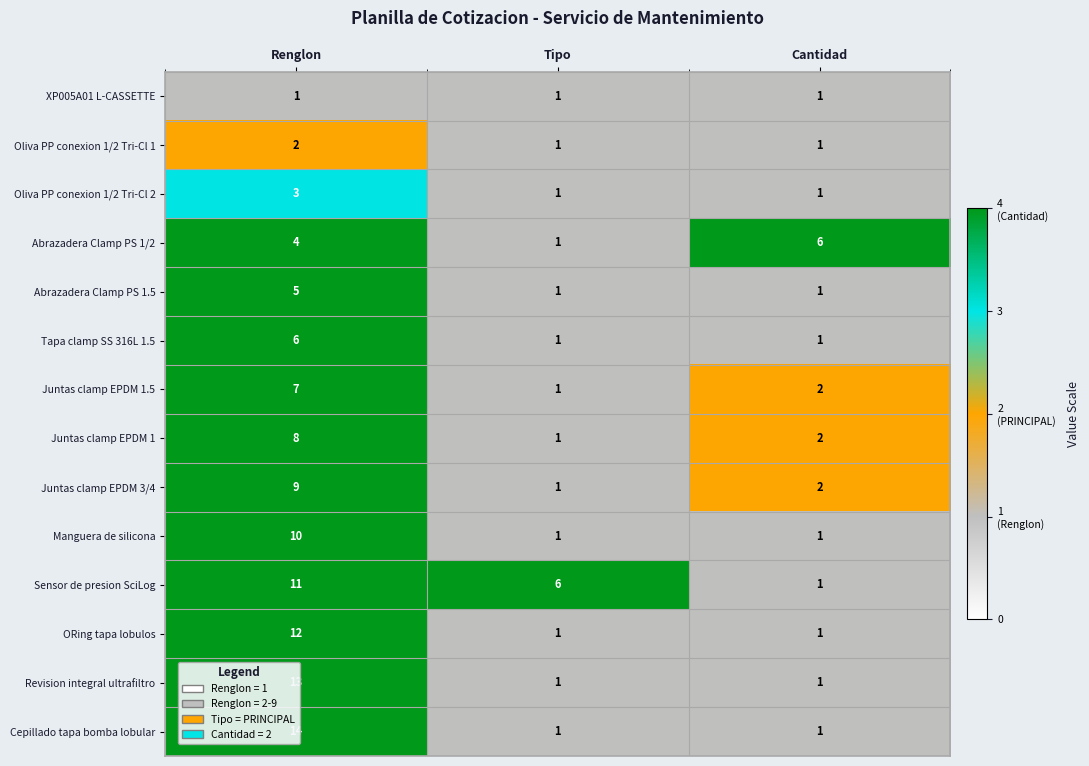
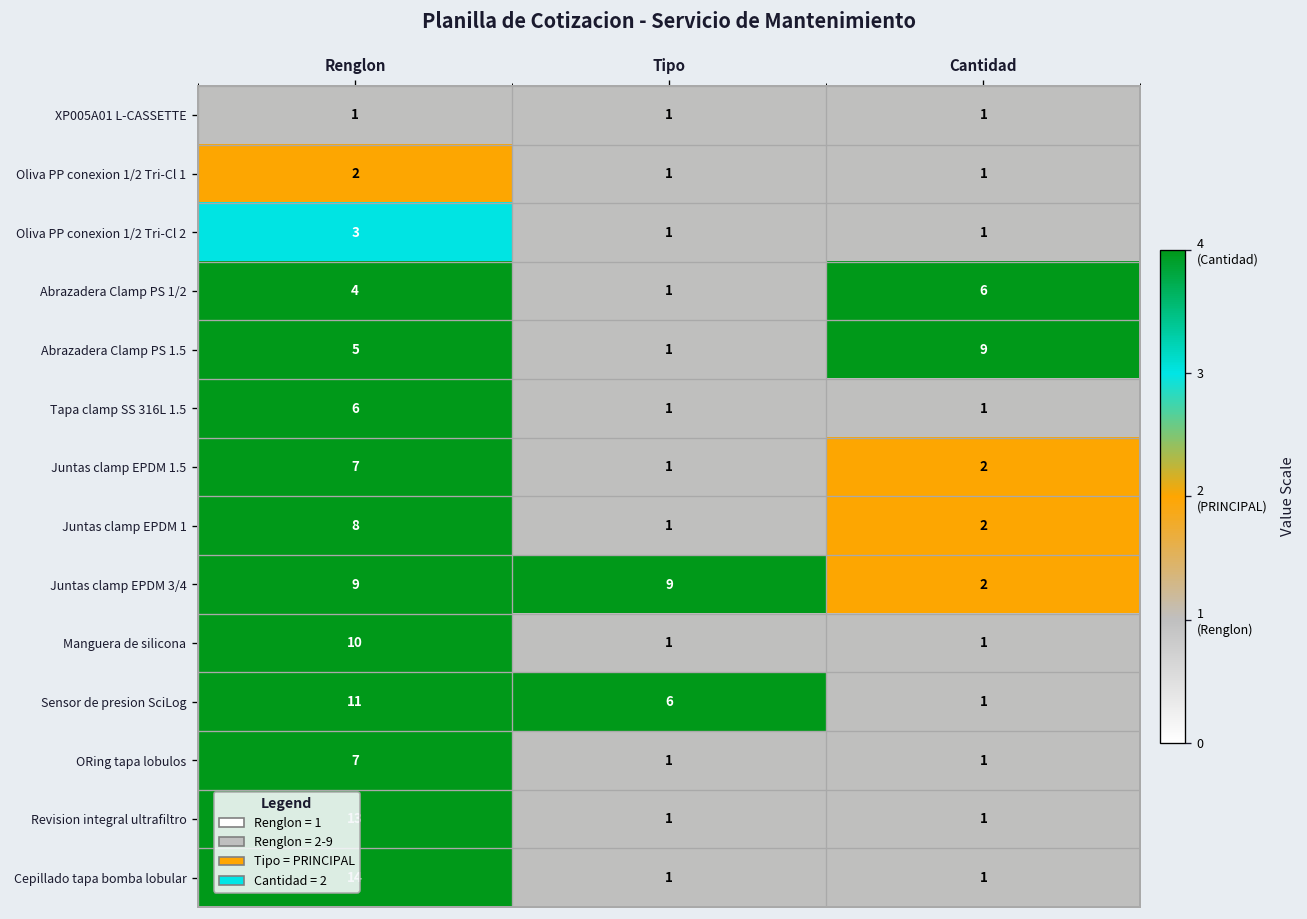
  {
    "XP005A01 L-CASSETTE": {
      "Renglon": 1,
      "Tipo": 1,
      "Cantidad": 1
    },
    "Oliva PP conexion 1/2 Tri-Cl 1": {
      "Renglon": 2,
      "Tipo": 1,
      "Cantidad": 1
    },
    "Oliva PP conexion 1/2 Tri-Cl 2": {
      "Renglon": 3,
      "Tipo": 1,
      "Cantidad": 1
    },
    "Abrazadera Clamp PS 1/2": {
      "Renglon": 4,
      "Tipo": 1,
      "Cantidad": 6
    },
    "Abrazadera Clamp PS 1.5": {
      "Renglon": 5,
      "Tipo": 1,
-     "Cantidad": 1
+     "Cantidad": 9
    },
    "Tapa clamp SS 316L 1.5": {
      "Renglon": 6,
      "Tipo": 1,
      "Cantidad": 1
    },
    "Juntas clamp EPDM 1.5": {
      "Renglon": 7,
      "Tipo": 1,
      "Cantidad": 2
    },
    "Juntas clamp EPDM 1": {
      "Renglon": 8,
      "Tipo": 1,
      "Cantidad": 2
    },
    "Juntas clamp EPDM 3/4": {
      "Renglon": 9,
-     "Tipo": 1,
+     "Tipo": 9,
      "Cantidad": 2
    },
    "Manguera de silicona": {
      "Renglon": 10,
      "Tipo": 1,
      "Cantidad": 1
    },
    "Sensor de presion SciLog": {
      "Renglon": 11,
      "Tipo": 6,
      "Cantidad": 1
    },
    "ORing tapa lobulos": {
-     "Renglon": 12,
+     "Renglon": 7,
      "Tipo": 1,
      "Cantidad": 1
    },
    "Revision integral ultrafiltro": {
      "Tipo": 1,
      "Cantidad": 1
    },
    "Cepillado tapa bomba lobular": {
      "Tipo": 1,
      "Cantidad": 1
    }
  }
